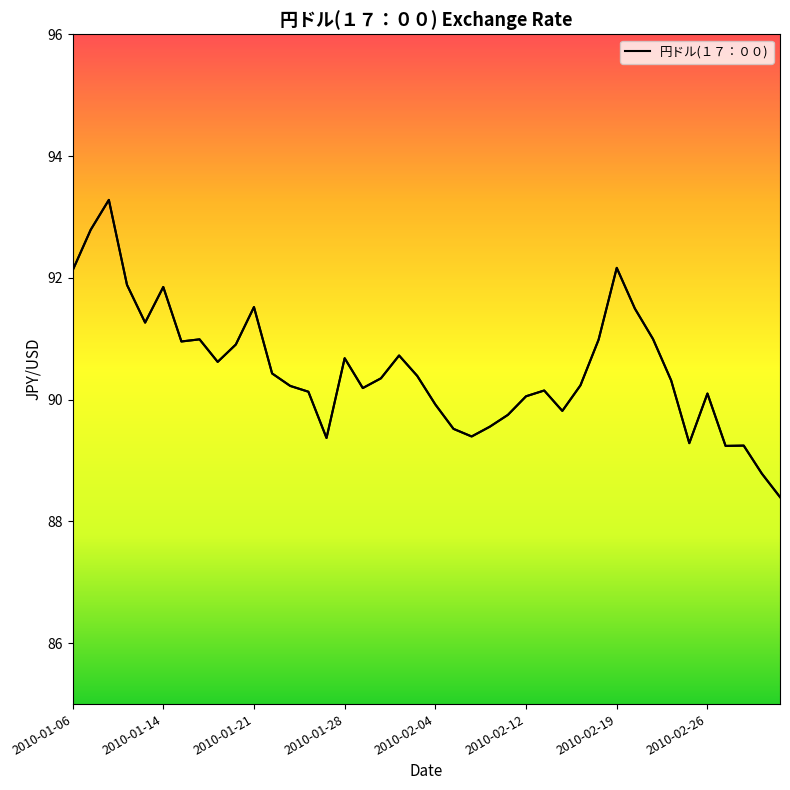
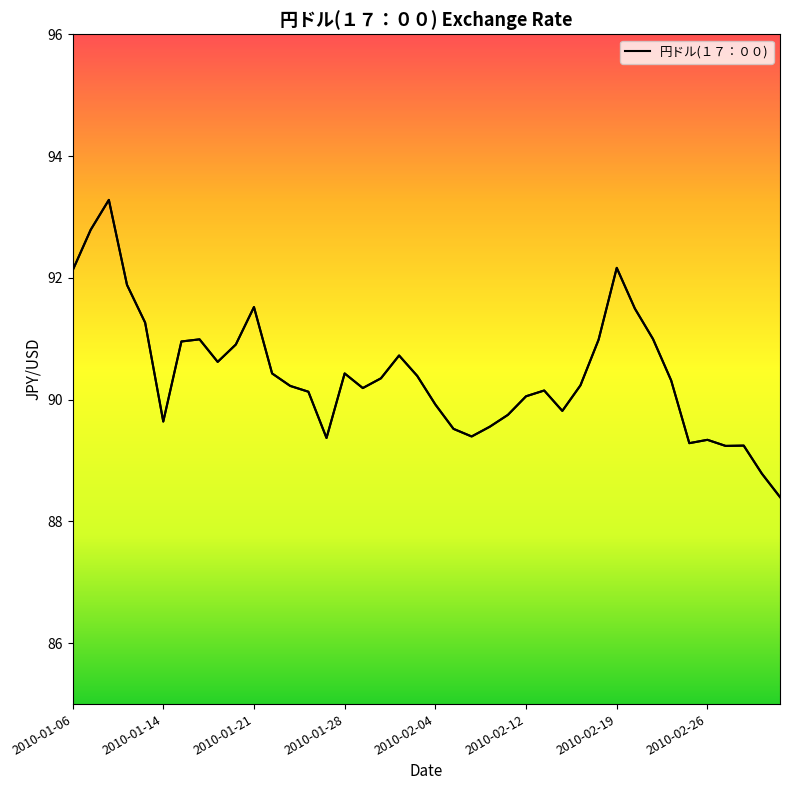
  {
    "2010-01-06": 92.1,
-   "2010-01-14": 91.9,
+   "2010-01-14": 89.6,
    "2010-01-21": 91.5,
-   "2010-01-28": 90.7,
+   "2010-01-28": 90.4,
    "2010-02-04": 89.9,
    "2010-02-12": 90.1,
    "2010-02-19": 92.2,
-   "2010-02-26": 90.1
+   "2010-02-26": 89.3
  }
